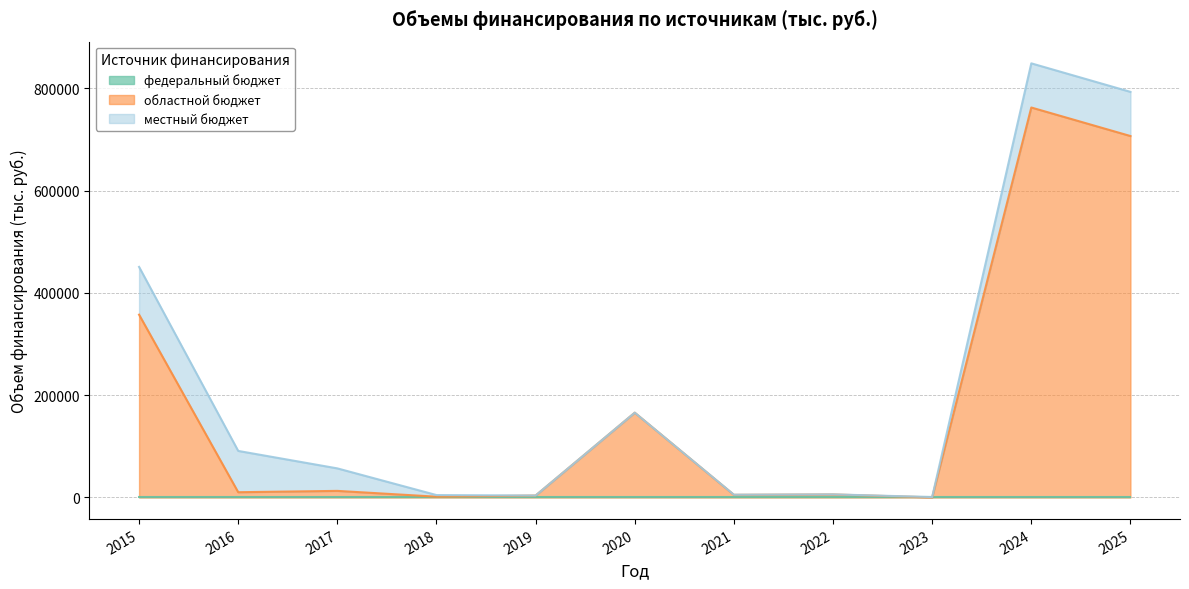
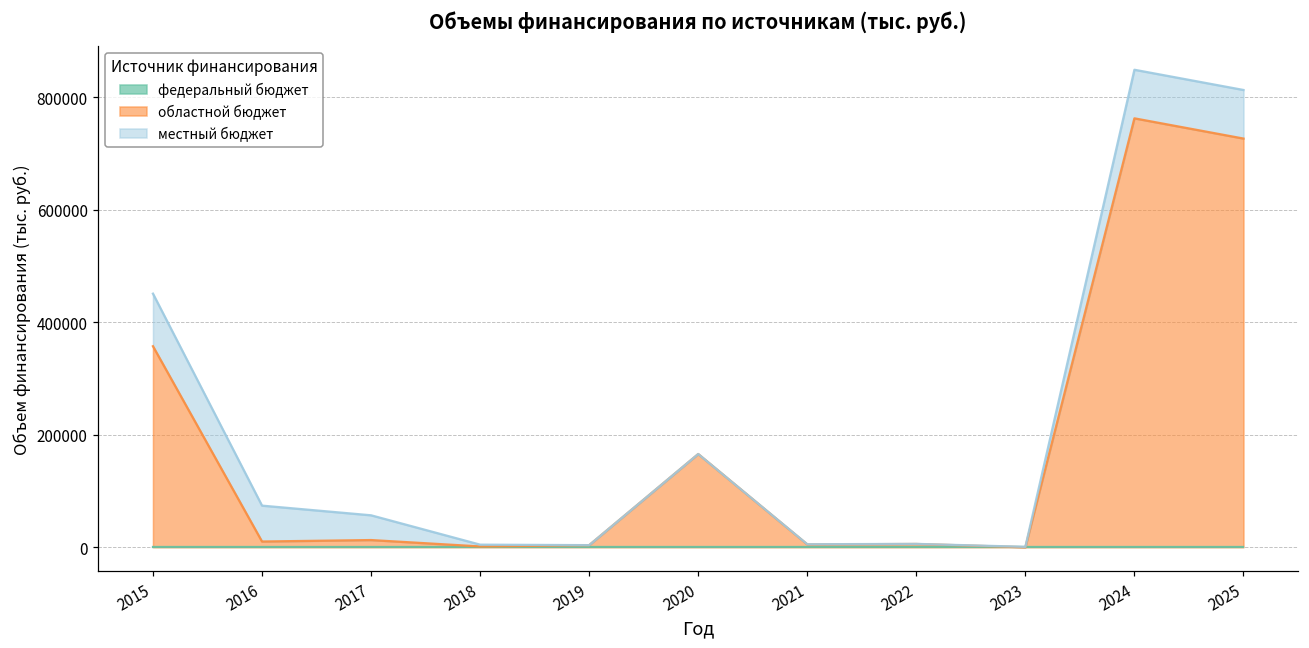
  {
    "федеральный бюджет": {
      "2015": 0,
      "2016": 0,
      "2017": 0,
      "2020": 0,
      "2021": 0,
      "2022": 0,
      "2024": 0,
      "2025": 0
    },
    "областной бюджет": {
      "2015": 360000,
      "2016": 10000,
      "2017": 10000,
      "2024": 760000,
-     "2025": 710000
+     "2025": 730000
    },
    "местный бюджет": {
      "2015": 90000,
-     "2016": 80000,
+     "2016": 60000,
      "2017": 40000,
      "2024": 90000,
      "2025": 90000
    }
  }
